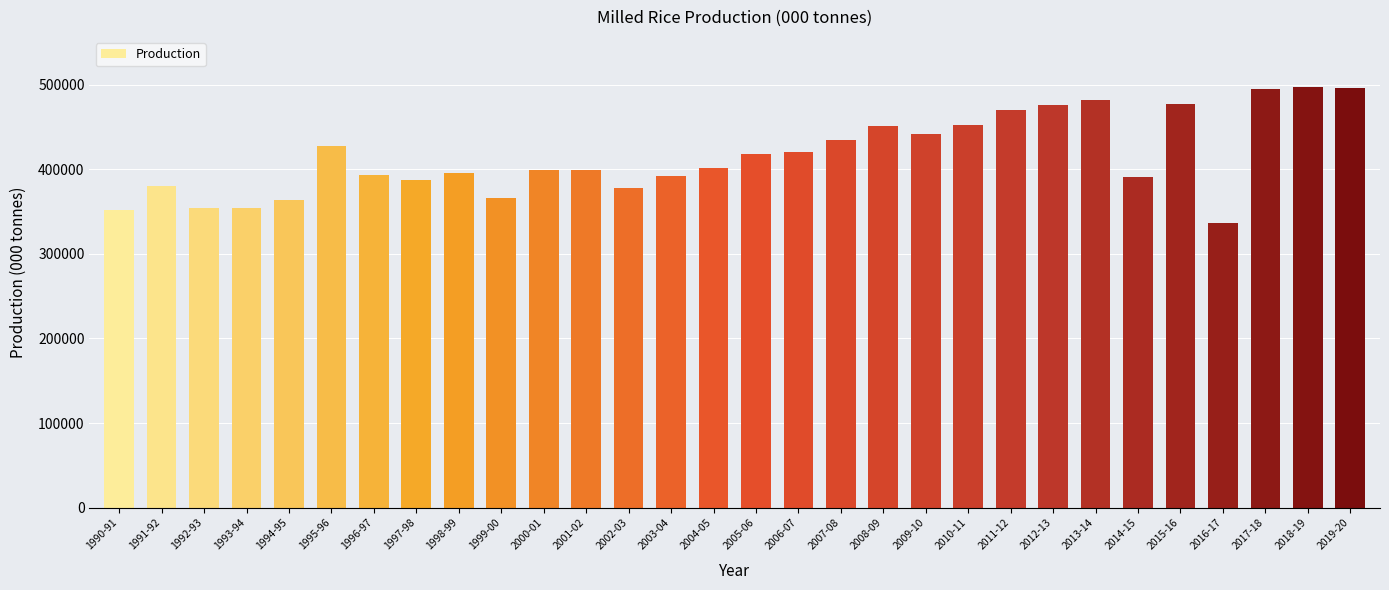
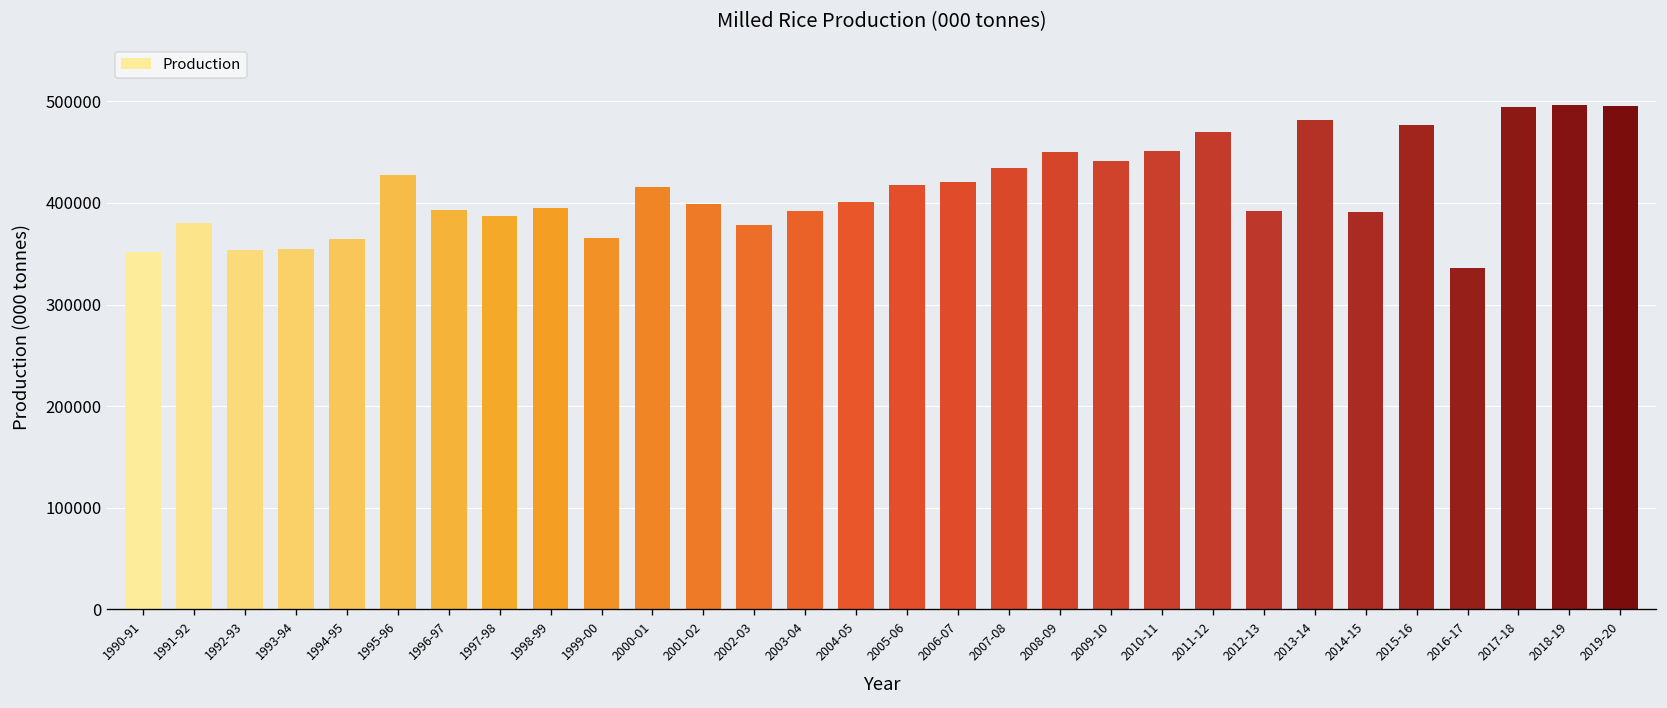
  {
    "1990-91": 350000,
    "1991-92": 380000,
    "1992-93": 350000,
    "1993-94": 350000,
    "1994-95": 360000,
    "1995-96": 430000,
    "1996-97": 390000,
    "1997-98": 390000,
    "1998-99": 390000,
    "1999-00": 370000,
-   "2000-01": 400000,
+   "2000-01": 420000,
    "2001-02": 400000,
    "2002-03": 380000,
    "2003-04": 390000,
    "2004-05": 400000,
    "2005-06": 420000,
    "2006-07": 420000,
    "2007-08": 430000,
    "2008-09": 450000,
    "2009-10": 440000,
    "2010-11": 450000,
    "2011-12": 470000,
-   "2012-13": 480000,
+   "2012-13": 390000,
    "2013-14": 480000,
    "2014-15": 390000,
    "2015-16": 480000,
    "2016-17": 340000,
    "2017-18": 490000,
    "2018-19": 500000,
    "2019-20": 500000
  }
